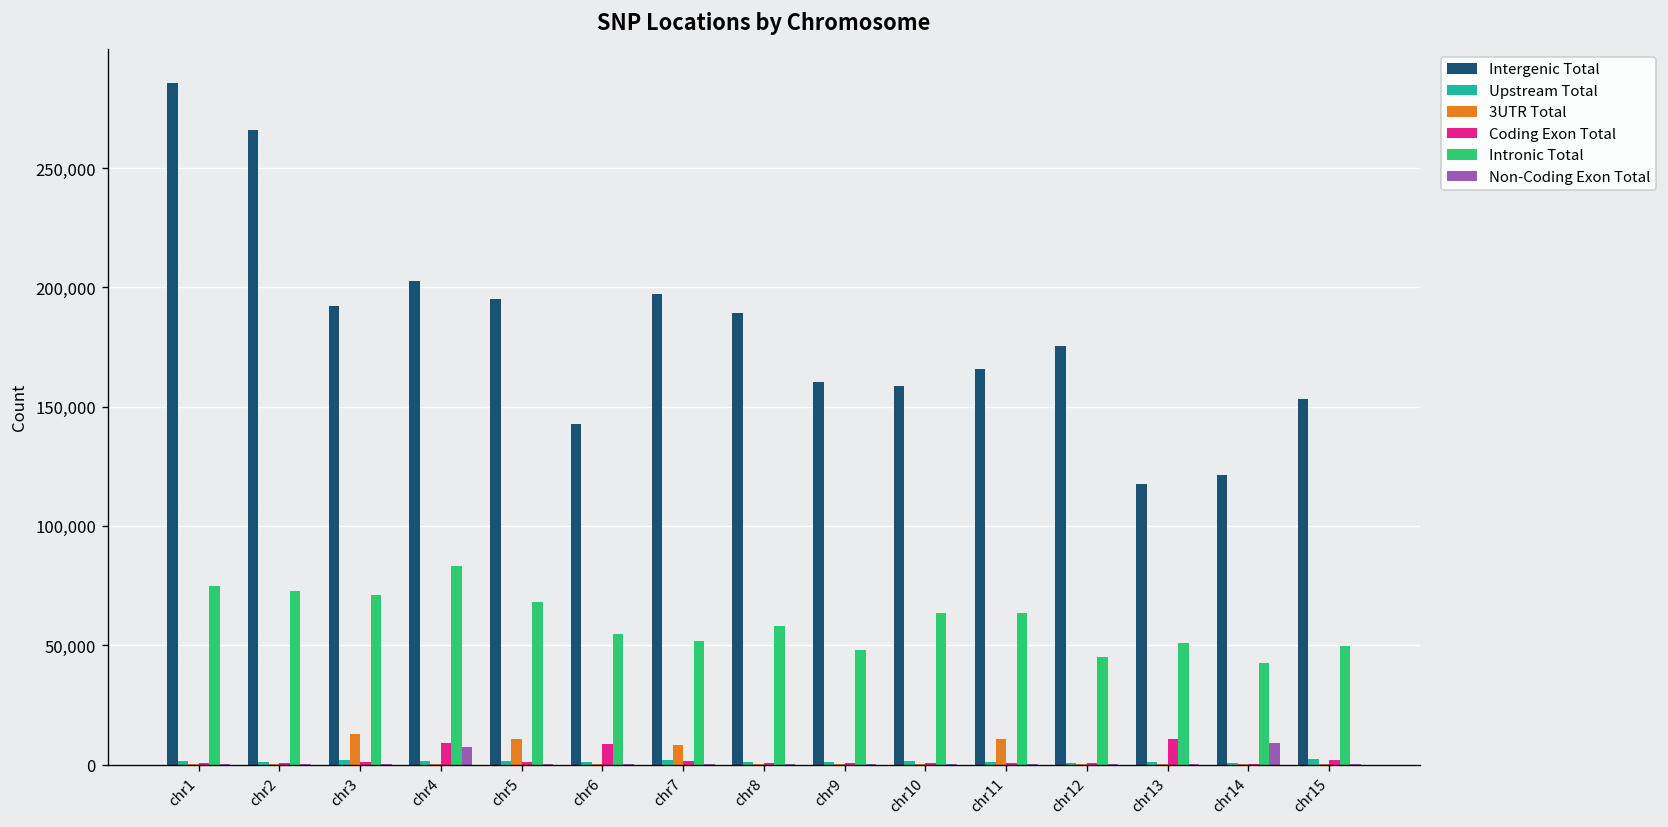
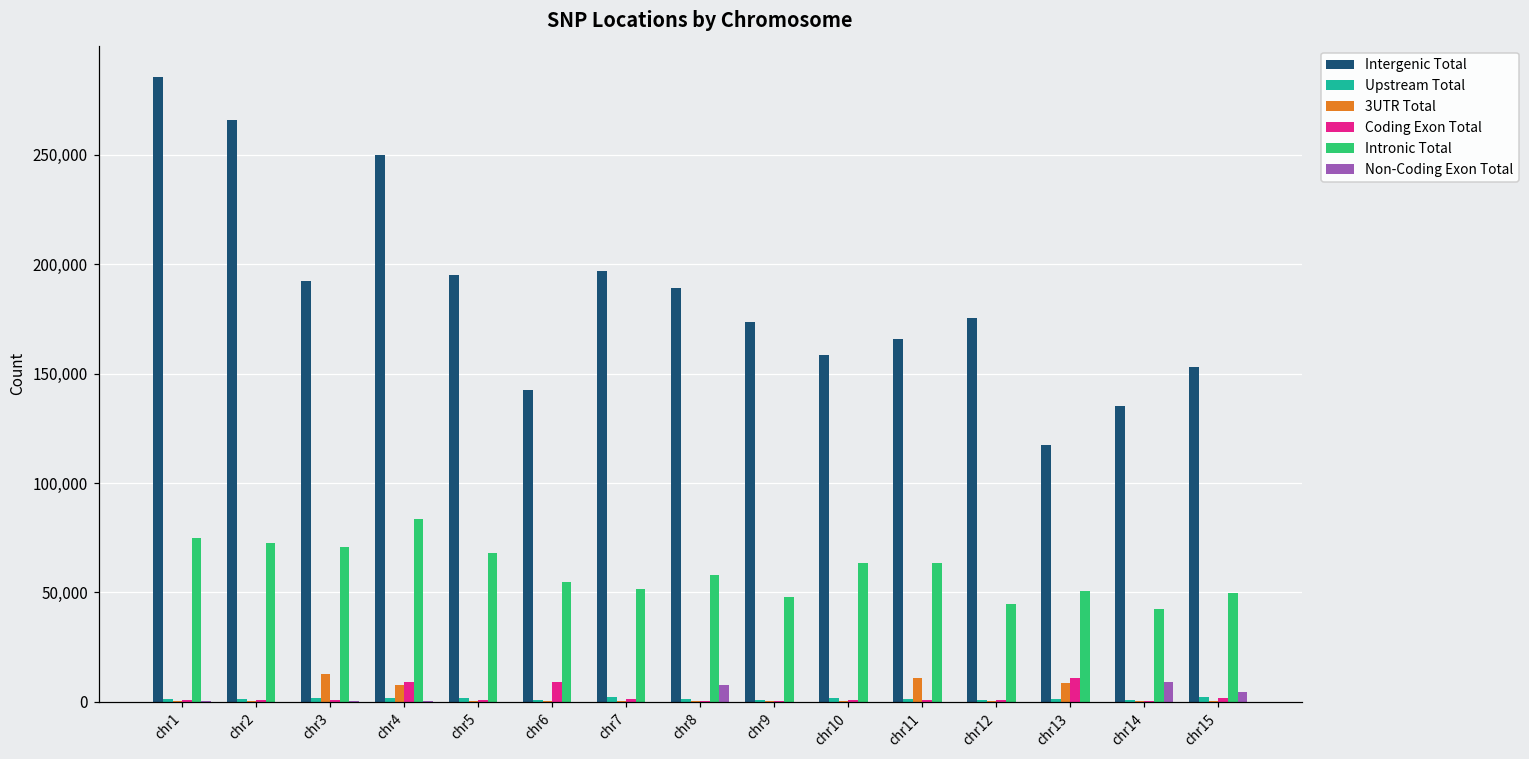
  {
    "Intergenic Total": {
      "chr1": "286,000",
      "chr2": "266,000",
      "chr3": "192,000",
-     "chr4": "203,000",
+     "chr4": "250,000",
      "chr5": "195,000",
      "chr6": "143,000",
      "chr7": "197,000",
      "chr8": "189,000",
-     "chr9": "161,000",
+     "chr9": "174,000",
      "chr10": "159,000",
      "chr11": "166,000",
      "chr12": "175,000",
      "chr13": "117,000",
-     "chr14": "121,000",
+     "chr14": "135,000",
      "chr15": "153,000"
    },
    "3UTR Total": {
      "chr3": "13,000",
-     "chr4": "0",
-     "chr5": "10,000",
-     "chr7": "8,000",
+     "chr4": "8,000",
+     "chr5": "0",
+     "chr7": "0",
      "chr11": "11,000",
-     "chr13": "0"
+     "chr13": "9,000"
    },
    "Coding Exon Total": {
      "chr4": "9,000",
      "chr6": "9,000",
      "chr7": "1,000",
      "chr13": "11,000",
      "chr15": "2,000"
    },
    "Non-Coding Exon Total": {
-     "chr4": "7,000",
-     "chr8": "0",
+     "chr4": "0",
+     "chr8": "8,000",
      "chr14": "9,000",
-     "chr15": "0"
+     "chr15": "4,000"
    }
  }
